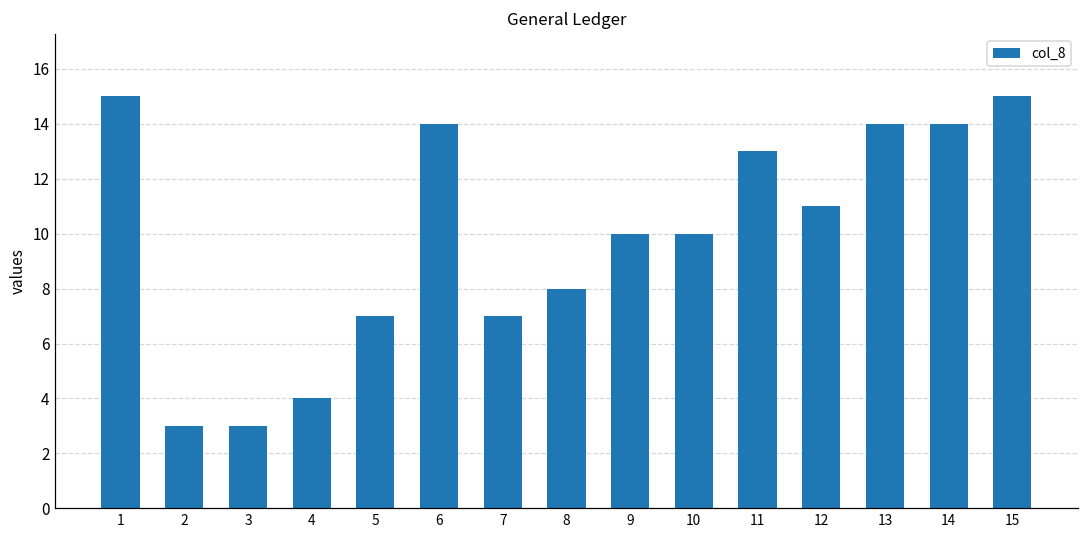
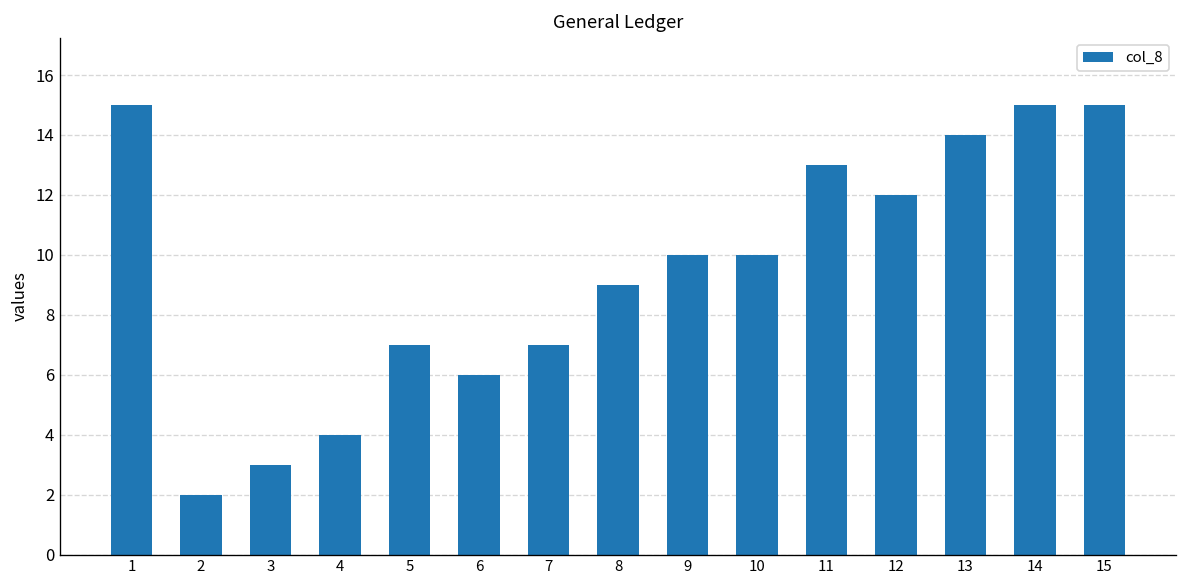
  {
    "1": 15,
-   "2": 3,
+   "2": 2,
    "3": 3,
    "4": 4,
    "5": 7,
-   "6": 14,
+   "6": 6,
    "7": 7,
-   "8": 8,
+   "8": 9,
    "9": 10,
    "10": 10,
    "11": 13,
-   "12": 11,
+   "12": 12,
    "13": 14,
-   "14": 14,
+   "14": 15,
    "15": 15
  }
